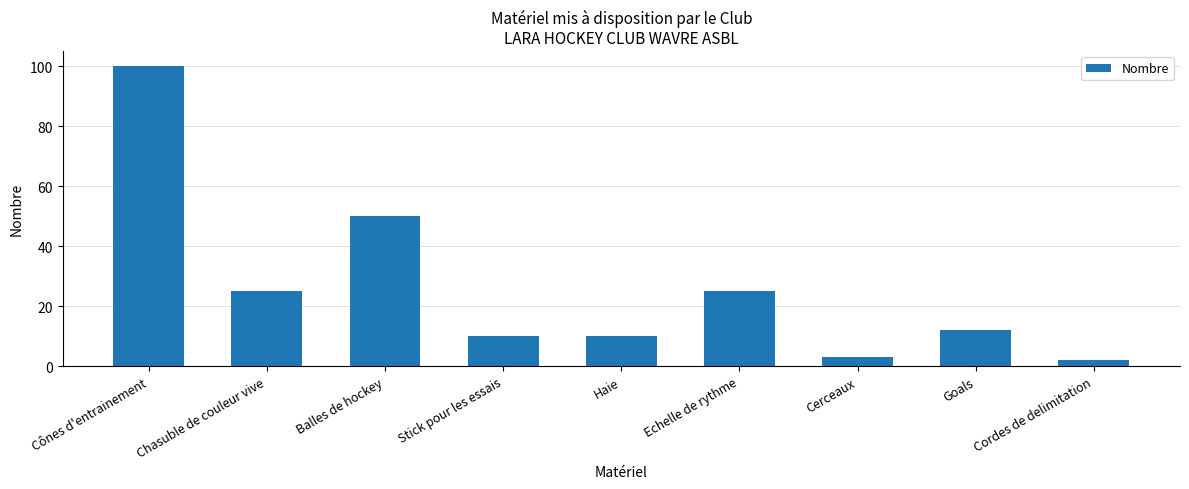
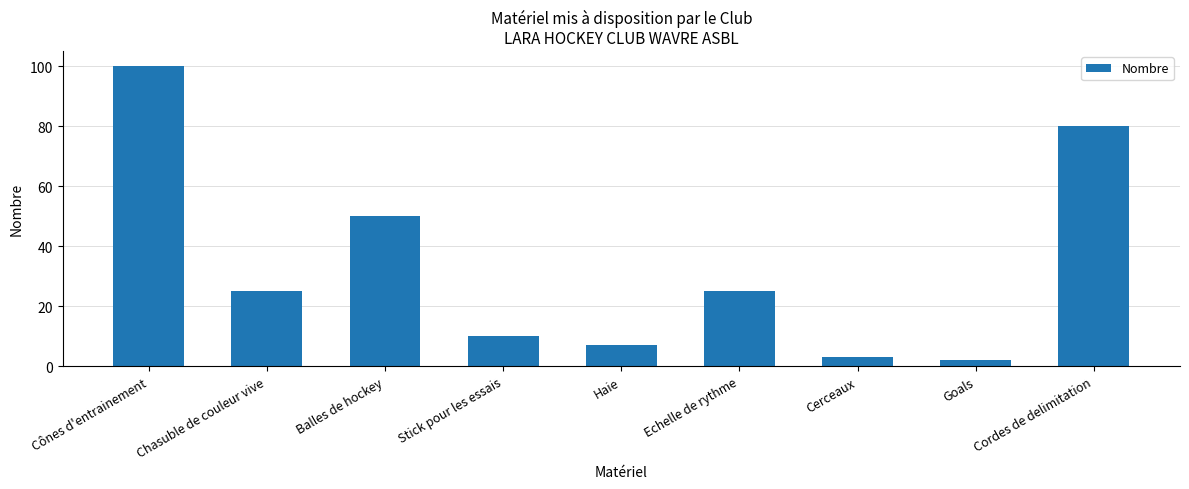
  {
    "Cônes d'entrainement": 100,
    "Chasuble de couleur vive": 25,
    "Balles de hockey": 50,
    "Stick pour les essais": 10,
-   "Haie": 10,
+   "Haie": 7,
    "Echelle de rythme": 25,
    "Cerceaux": 3,
-   "Goals": 12,
-   "Cordes de delimitation": 2
+   "Goals": 2,
+   "Cordes de delimitation": 80
  }
